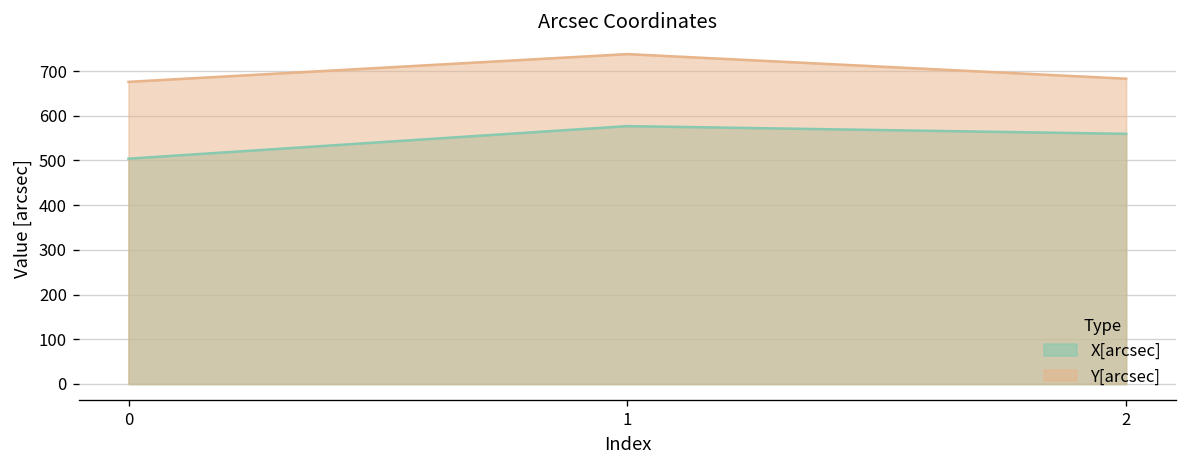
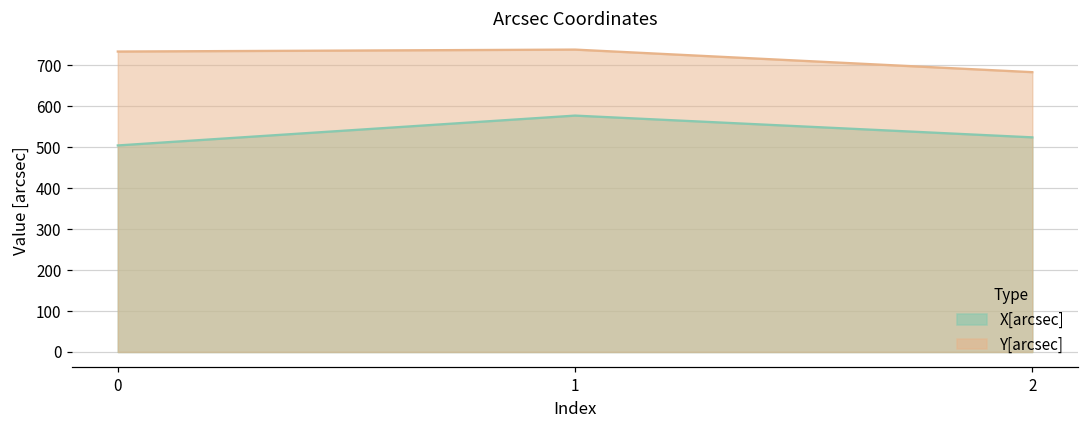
  {
    "X[arcsec]": {
      "0": 500,
      "1": 580,
-     "2": 560
+     "2": 520
    },
    "Y[arcsec]": {
-     "0": 680,
+     "0": 730,
      "1": 740,
      "2": 680
    }
  }
